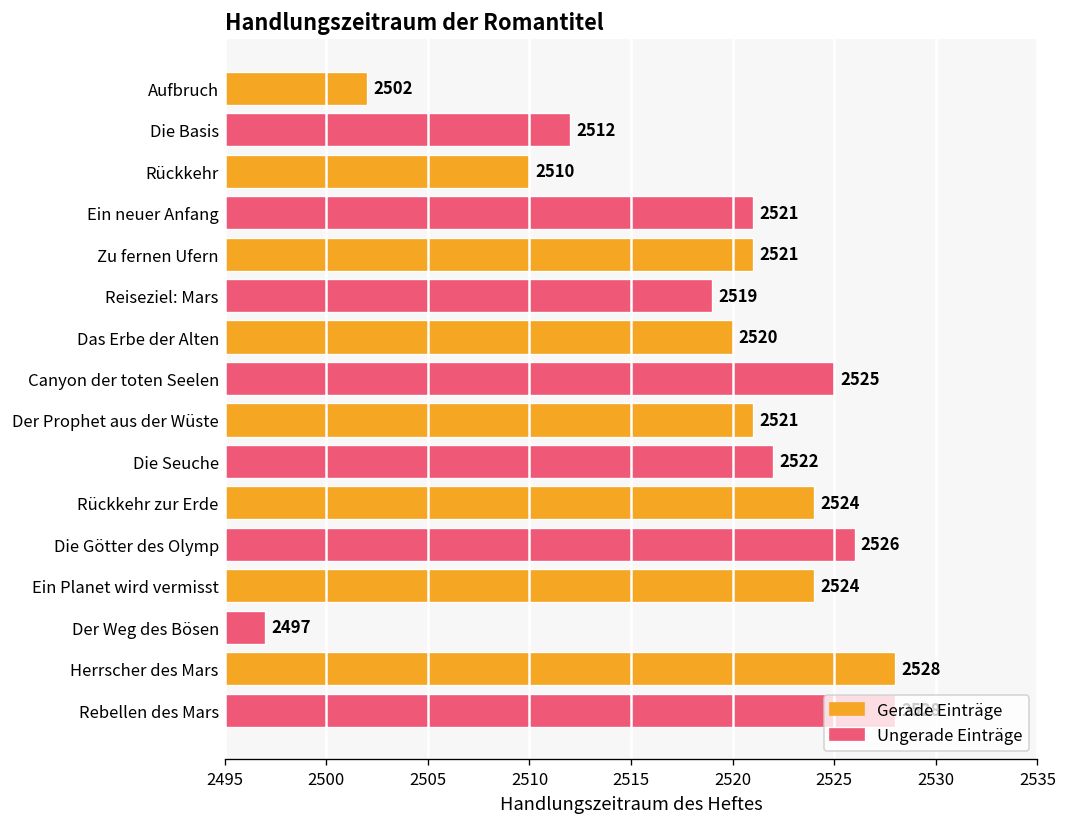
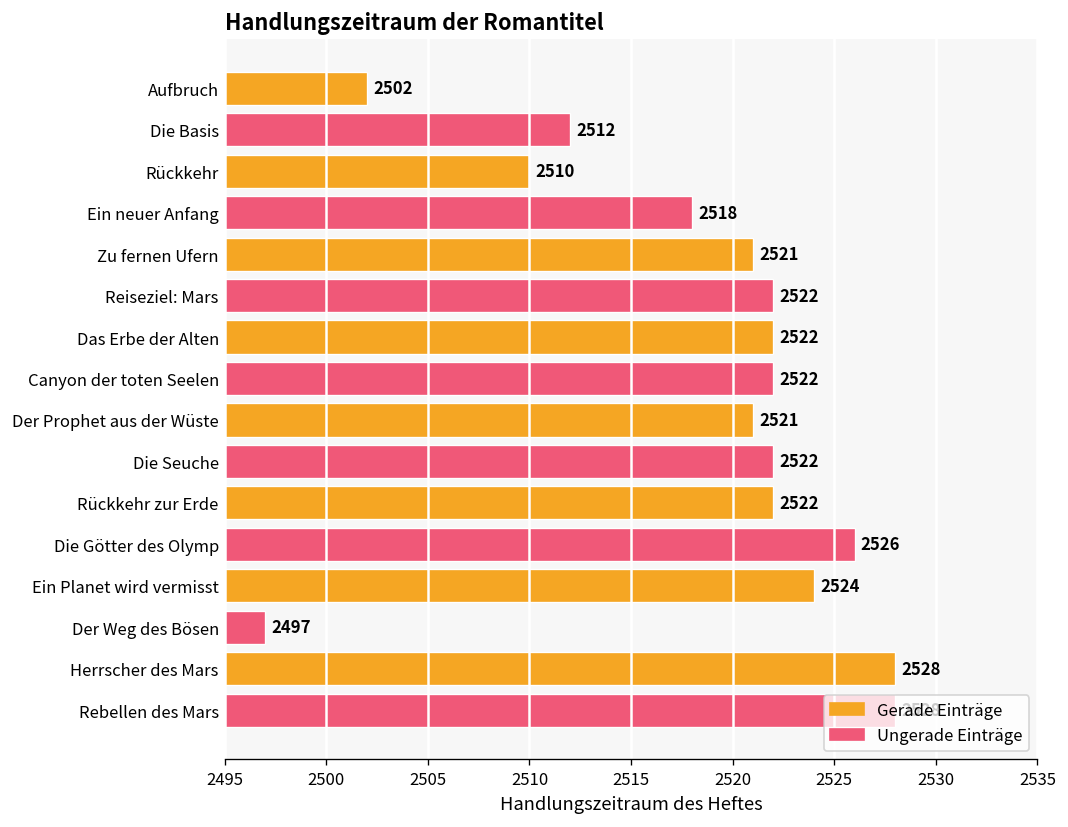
  {
    "Aufbruch": 2502,
    "Die Basis": 2512,
    "Rückkehr": 2510,
-   "Ein neuer Anfang": 2521,
+   "Ein neuer Anfang": 2518,
    "Zu fernen Ufern": 2521,
-   "Reiseziel: Mars": 2519,
-   "Das Erbe der Alten": 2520,
-   "Canyon der toten Seelen": 2525,
+   "Reiseziel: Mars": 2522,
+   "Das Erbe der Alten": 2522,
+   "Canyon der toten Seelen": 2522,
    "Der Prophet aus der Wüste": 2521,
    "Die Seuche": 2522,
-   "Rückkehr zur Erde": 2524,
+   "Rückkehr zur Erde": 2522,
    "Die Götter des Olymp": 2526,
    "Ein Planet wird vermisst": 2524,
    "Der Weg des Bösen": 2497,
    "Herrscher des Mars": 2528
  }
